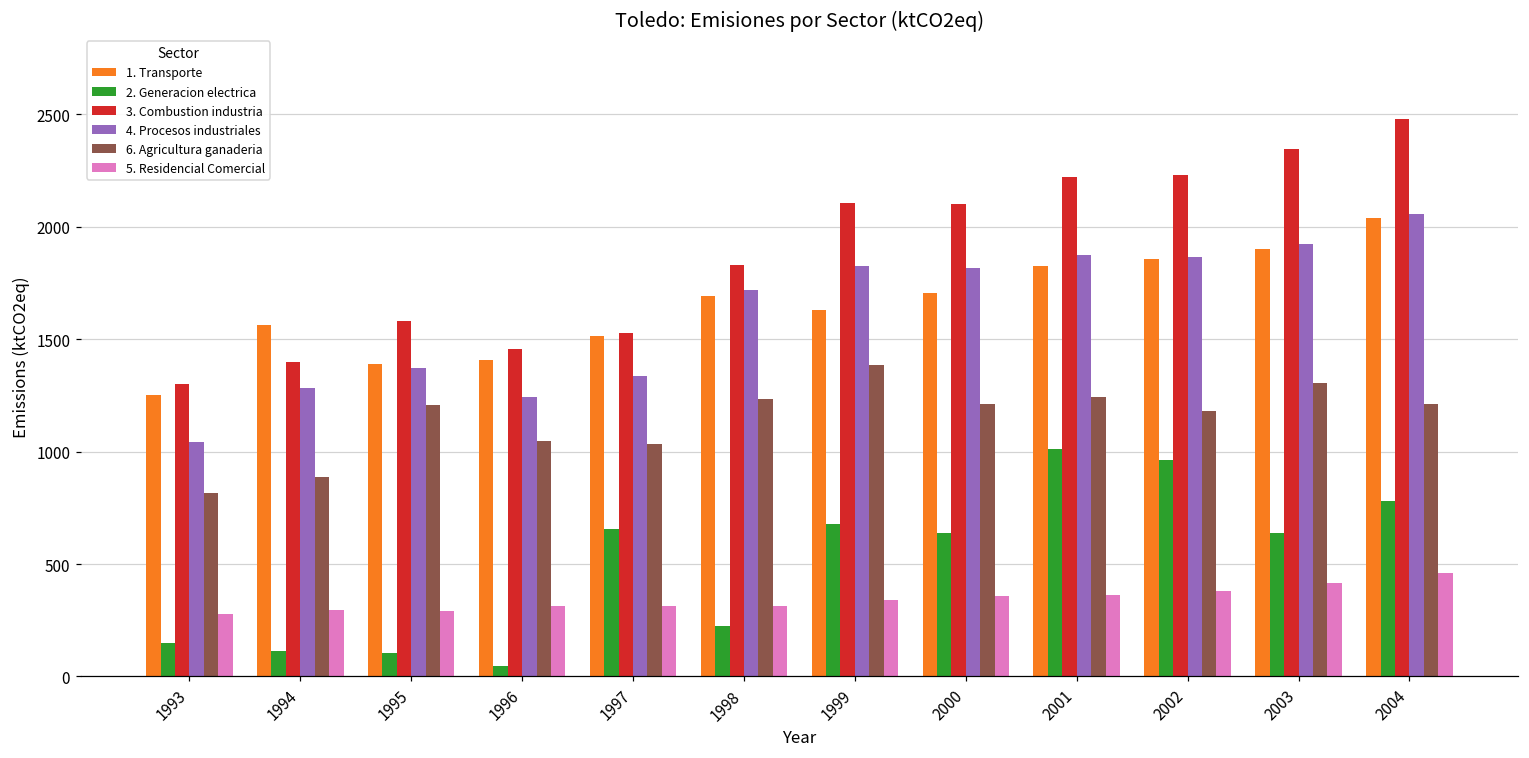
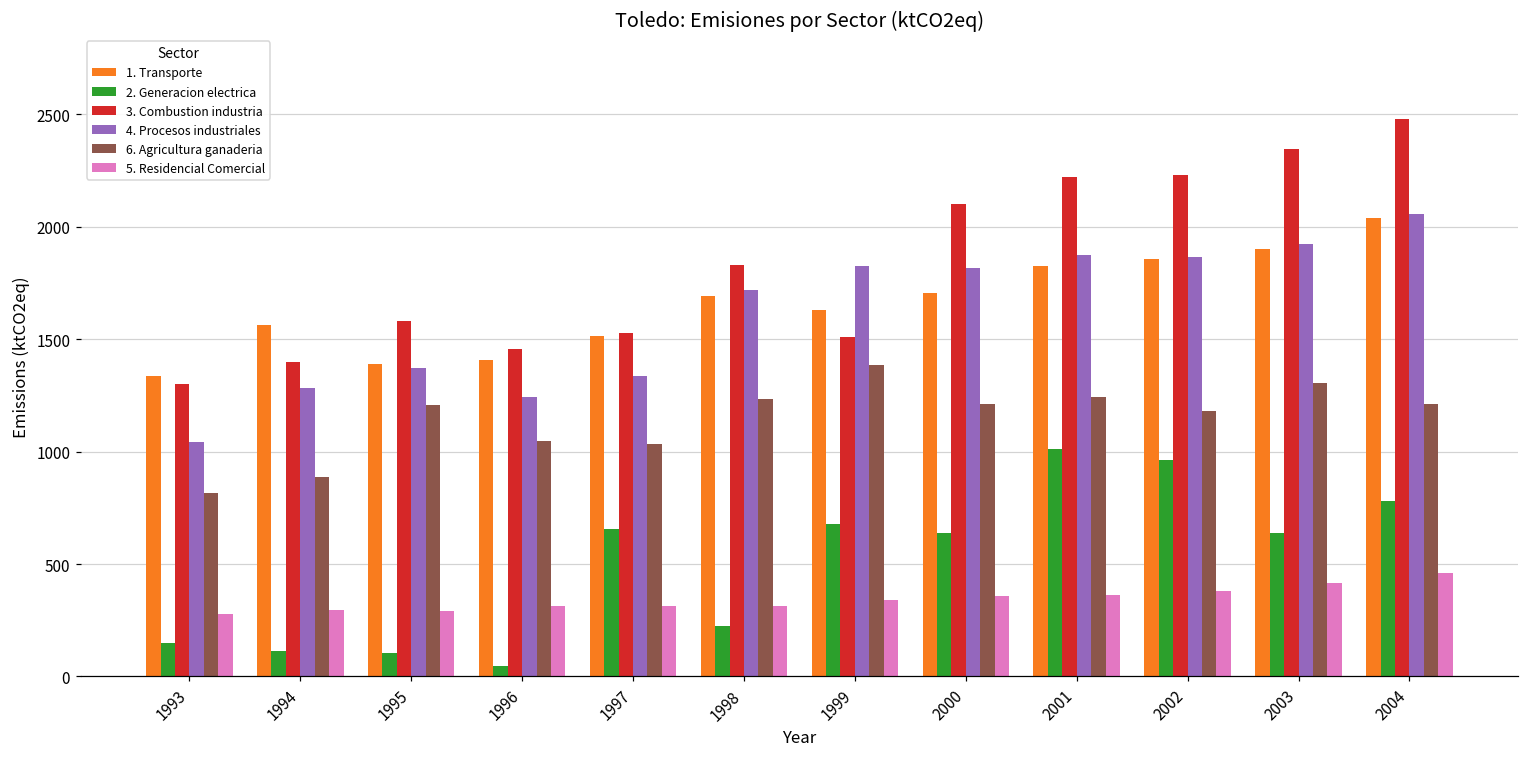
  {
    "1. Transporte": {
-     "1993": 1250,
+     "1993": 1330,
      "1994": 1560,
      "1995": 1390,
      "1996": 1410,
      "1997": 1510,
      "1998": 1690,
      "1999": 1630,
      "2000": 1700,
      "2001": 1830,
      "2002": 1850,
      "2003": 1900,
      "2004": 2040
    },
    "2. Generacion electrica": {
      "1993": 150,
      "1994": 110,
      "1995": 100,
      "1996": 50,
      "1997": 660,
      "1998": 220,
      "1999": 680,
      "2000": 640,
      "2001": 1010,
      "2002": 960,
      "2003": 640,
      "2004": 780
    },
    "3. Combustion industria": {
      "1993": 1300,
      "1994": 1400,
      "1995": 1580,
      "1996": 1460,
      "1997": 1520,
      "1998": 1830,
-     "1999": 2100,
+     "1999": 1510,
      "2000": 2100,
      "2001": 2220,
      "2002": 2230,
      "2003": 2340,
      "2004": 2480
    },
    "4. Procesos industriales": {
      "1993": 1040,
      "1994": 1280,
      "1995": 1370,
      "1996": 1240,
      "1997": 1340,
      "1998": 1720,
      "1999": 1820,
      "2000": 1810,
      "2001": 1870,
      "2002": 1870,
      "2003": 1920,
      "2004": 2060
    },
    "6. Agricultura ganaderia": {
      "1993": 820,
      "1994": 890,
      "1995": 1210,
      "1996": 1050,
      "1997": 1030,
      "1998": 1230,
      "1999": 1380,
      "2000": 1210,
      "2001": 1240,
      "2002": 1180,
      "2003": 1300,
      "2004": 1210
    },
    "5. Residencial Comercial": {
      "1993": 280,
      "1994": 300,
      "1995": 290,
      "1996": 310,
      "1997": 310,
      "1998": 310,
      "1999": 340,
      "2000": 360,
      "2001": 360,
      "2002": 380,
      "2003": 420,
      "2004": 460
    }
  }
